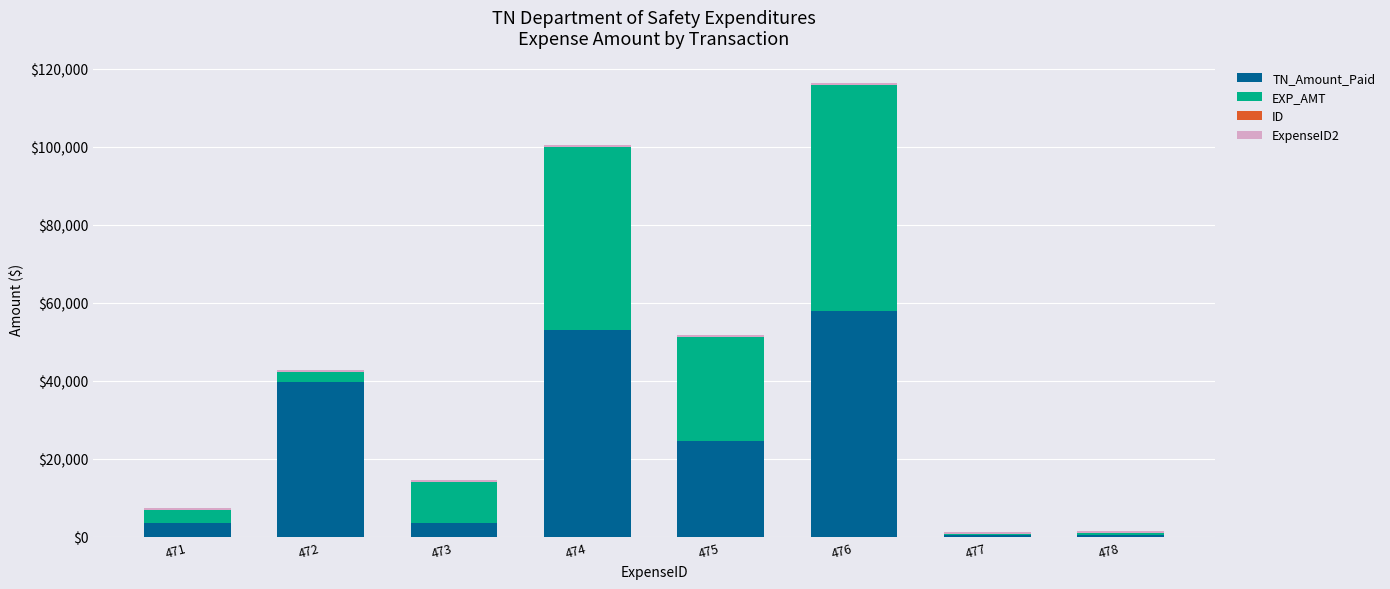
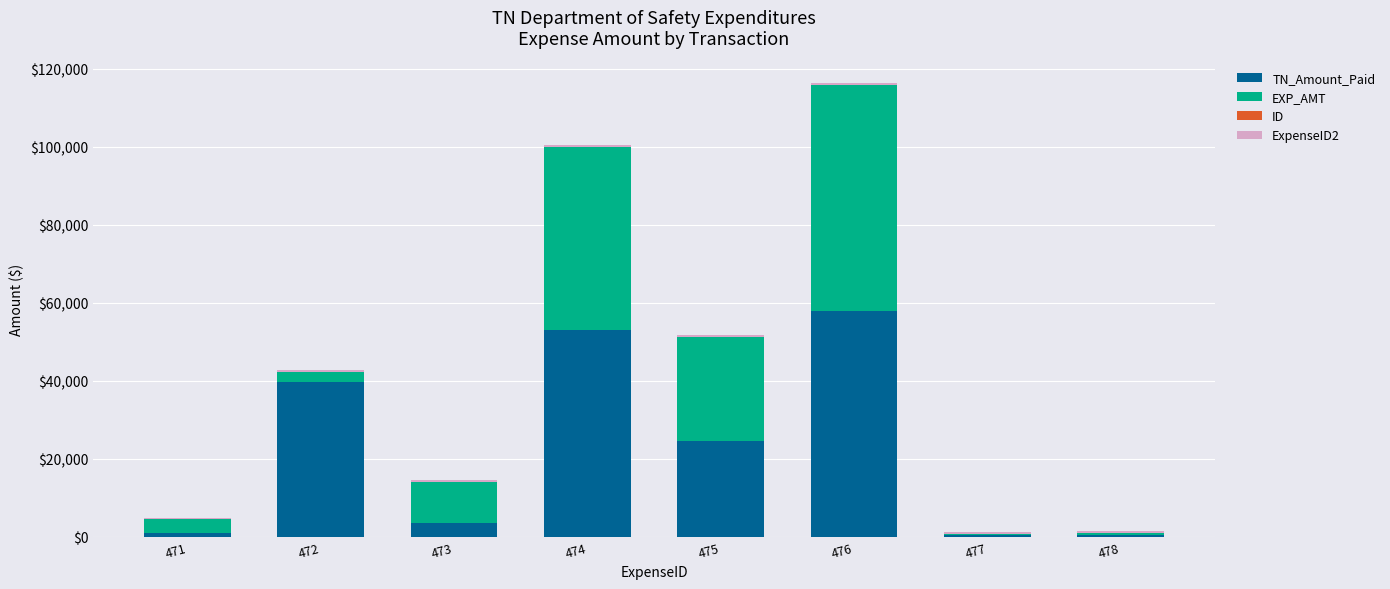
  {
    "TN_Amount_Paid": {
-     "471": "$3,000",
+     "471": "$1,000",
      "472": "$40,000",
      "473": "$3,000",
      "474": "$53,000",
      "475": "$25,000",
      "476": "$58,000"
    },
    "ID": {
      "471": "$3,000",
      "472": "$2,000",
      "473": "$11,000",
      "474": "$47,000",
      "475": "$27,000",
      "476": "$58,000"
    }
  }
